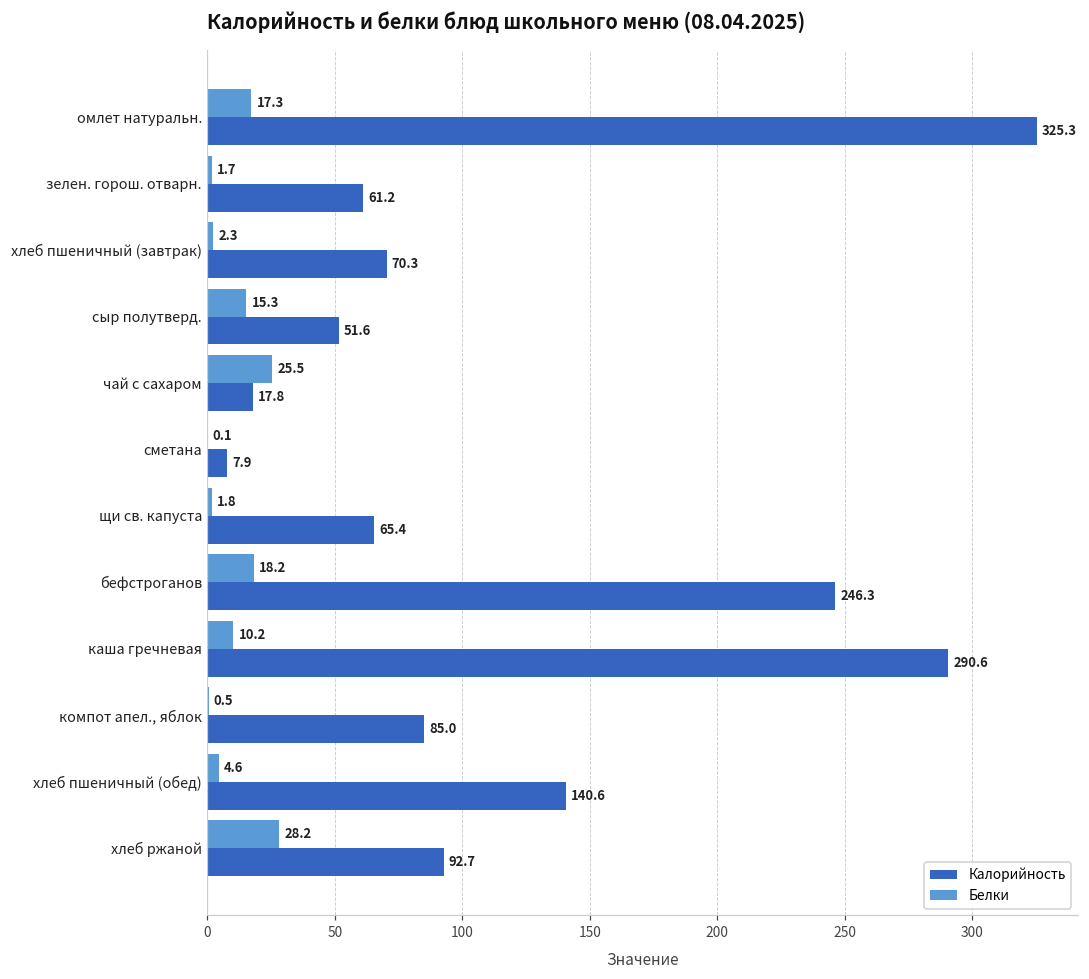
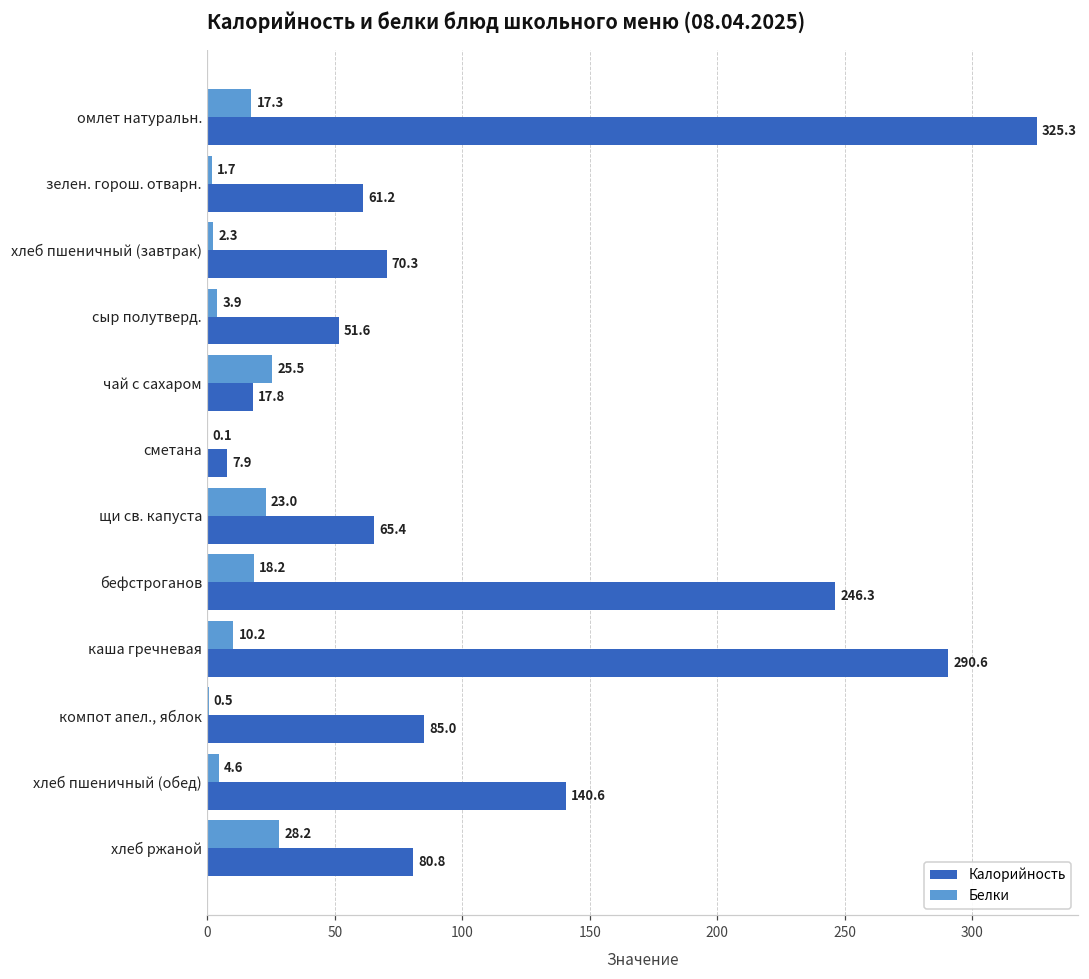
  {
    "Калорийность": {
      "омлет натуральн.": 325.3,
      "зелен. горош. отварн.": 61.2,
      "хлеб пшеничный (завтрак)": 70.3,
      "сыр полутверд.": 51.6,
      "чай с сахаром": 17.8,
      "сметана": 7.9,
      "щи св. капуста": 65.4,
      "бефстроганов": 246.3,
      "каша гречневая": 290.6,
      "компот апел., яблок": 85.0,
      "хлеб пшеничный (обед)": 140.6,
-     "хлеб ржаной": 92.7
+     "хлеб ржаной": 80.8
    },
    "Белки": {
      "омлет натуральн.": 17.3,
      "зелен. горош. отварн.": 1.7,
      "хлеб пшеничный (завтрак)": 2.3,
-     "сыр полутверд.": 15.3,
+     "сыр полутверд.": 3.9,
      "чай с сахаром": 25.5,
      "сметана": 0.1,
-     "щи св. капуста": 1.8,
+     "щи св. капуста": 23.0,
      "бефстроганов": 18.2,
      "каша гречневая": 10.2,
      "компот апел., яблок": 0.5,
      "хлеб пшеничный (обед)": 4.6,
      "хлеб ржаной": 28.2
    }
  }
